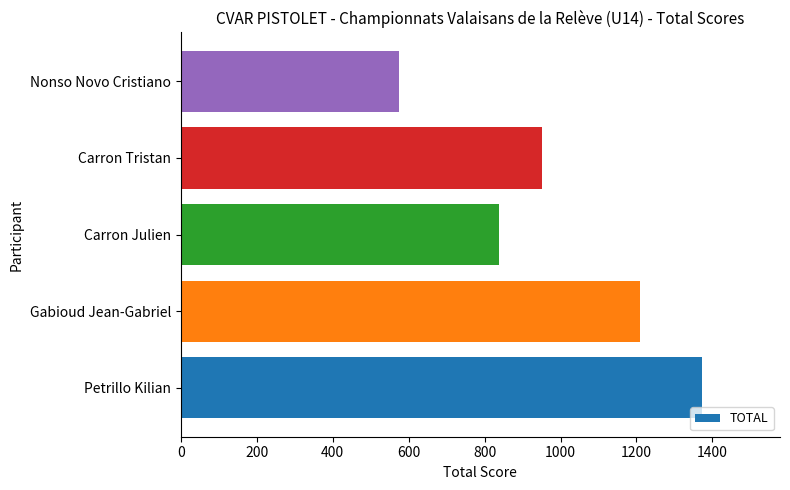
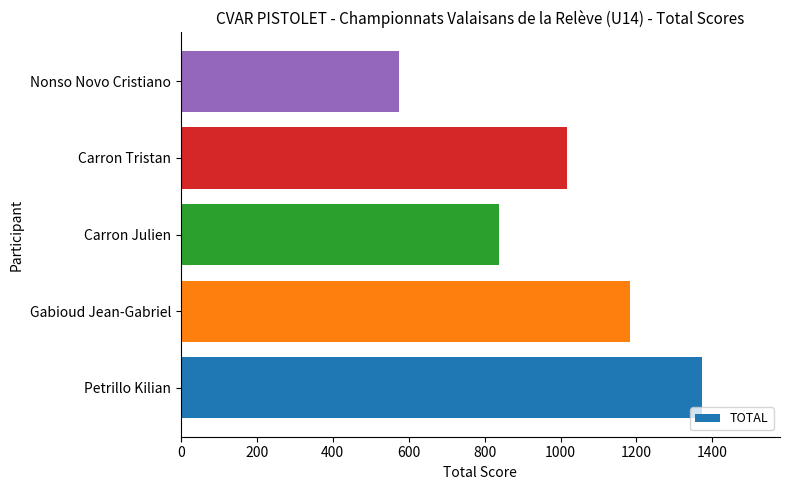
  {
    "Nonso Novo Cristiano": 580,
-   "Carron Tristan": 950,
+   "Carron Tristan": 1020,
    "Carron Julien": 840,
-   "Gabioud Jean-Gabriel": 1210,
+   "Gabioud Jean-Gabriel": 1180,
    "Petrillo Kilian": 1370
  }
